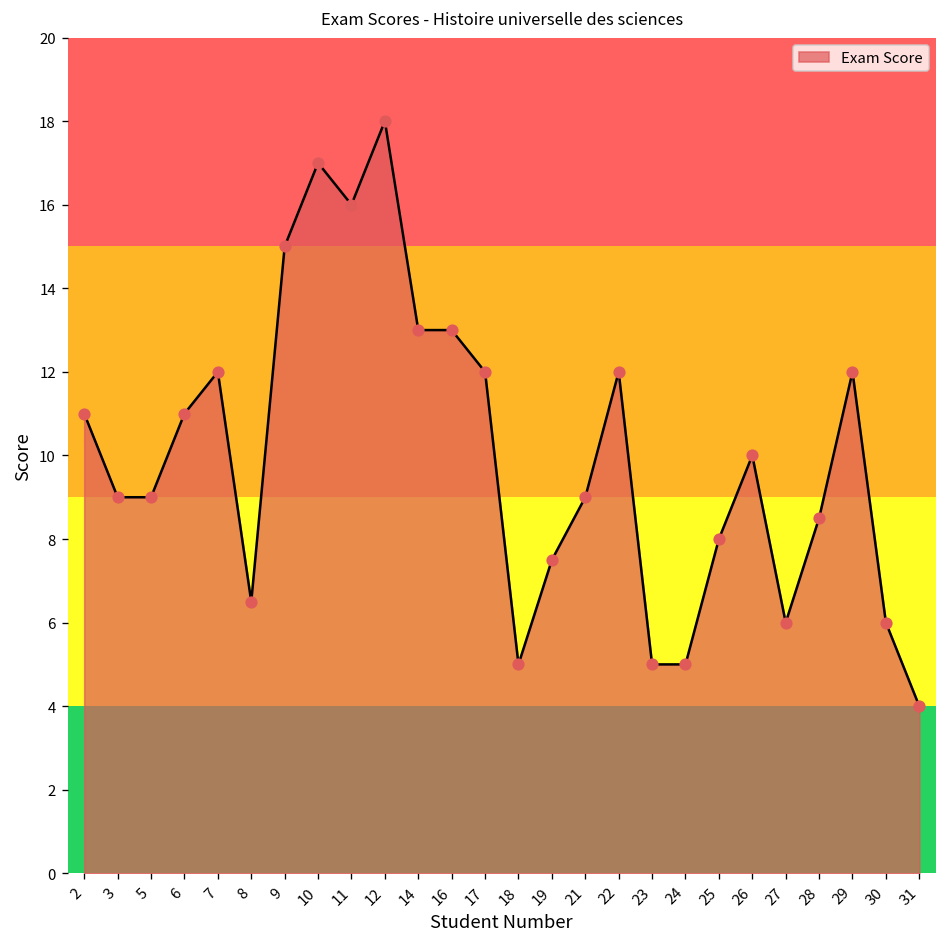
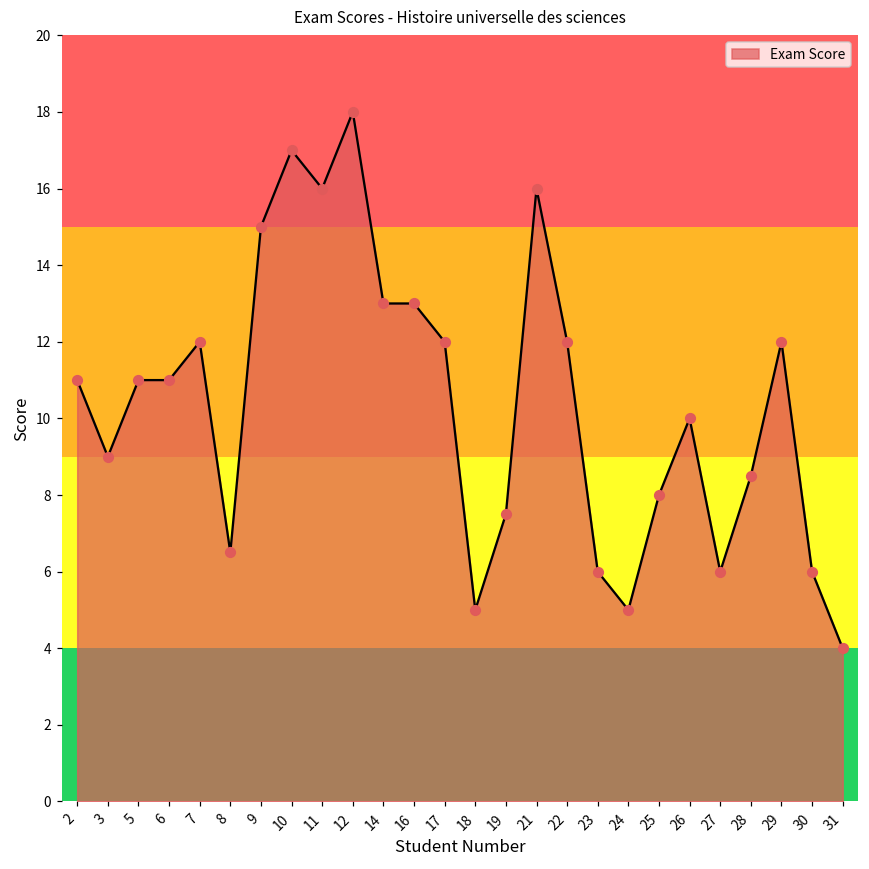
  {
    "2": 11,
    "3": 9,
-   "5": 9,
+   "5": 11,
    "6": 11,
    "7": 12,
    "8": 6.5,
    "9": 15,
    "10": 17,
    "11": 16,
    "12": 18,
    "14": 13,
    "16": 13,
    "17": 12,
    "18": 5,
    "19": 7.5,
-   "21": 9,
+   "21": 16,
    "22": 12,
-   "23": 5,
+   "23": 6,
    "24": 5,
    "25": 8,
    "26": 10,
    "27": 6,
    "28": 8.5,
    "29": 12,
    "30": 6,
    "31": 4
  }
